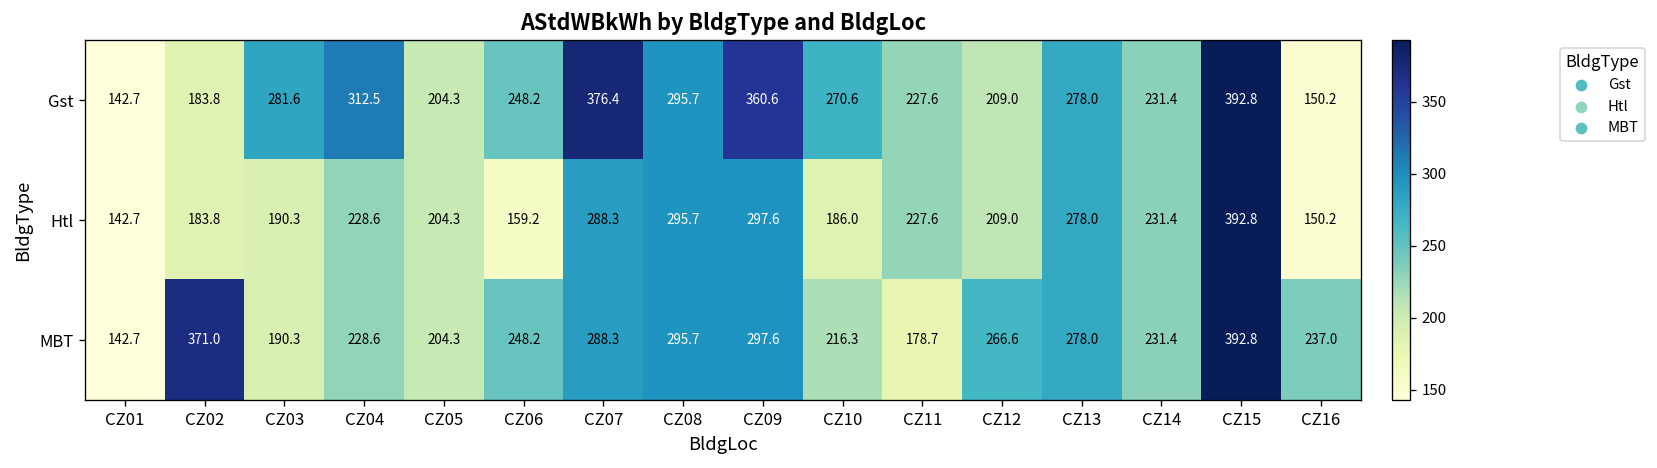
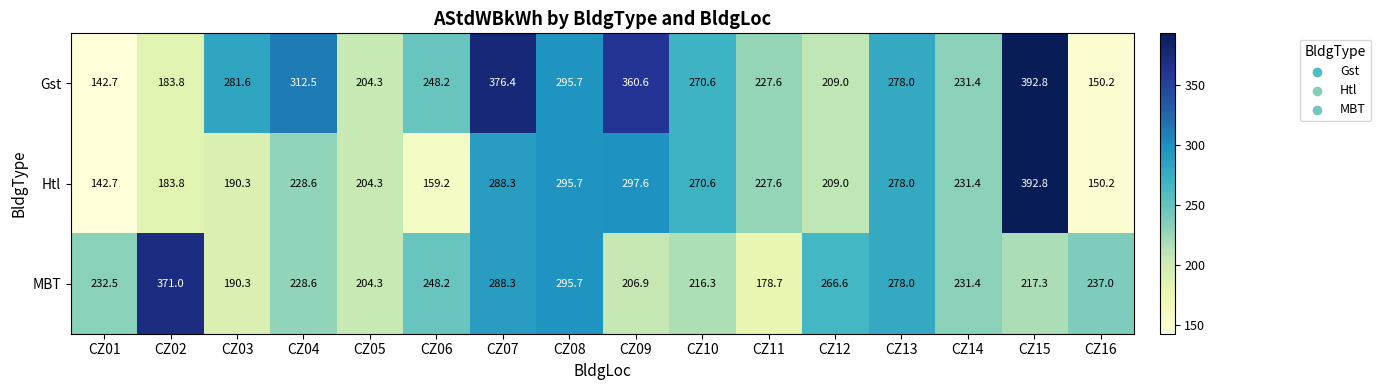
  {
    "Gst": {
      "CZ01": 142.7,
      "CZ02": 183.8,
      "CZ03": 281.6,
      "CZ04": 312.5,
      "CZ05": 204.3,
      "CZ06": 248.2,
      "CZ07": 376.4,
      "CZ08": 295.7,
      "CZ09": 360.6,
      "CZ10": 270.6,
      "CZ11": 227.6,
      "CZ12": 209.0,
      "CZ13": 278.0,
      "CZ14": 231.4,
      "CZ15": 392.8,
      "CZ16": 150.2
    },
    "Htl": {
      "CZ01": 142.7,
      "CZ02": 183.8,
      "CZ03": 190.3,
      "CZ04": 228.6,
      "CZ05": 204.3,
      "CZ06": 159.2,
      "CZ07": 288.3,
      "CZ08": 295.7,
      "CZ09": 297.6,
-     "CZ10": 186.0,
+     "CZ10": 270.6,
      "CZ11": 227.6,
      "CZ12": 209.0,
      "CZ13": 278.0,
      "CZ14": 231.4,
      "CZ15": 392.8,
      "CZ16": 150.2
    },
    "MBT": {
-     "CZ01": 142.7,
+     "CZ01": 232.5,
      "CZ02": 371.0,
      "CZ03": 190.3,
      "CZ04": 228.6,
      "CZ05": 204.3,
      "CZ06": 248.2,
      "CZ07": 288.3,
      "CZ08": 295.7,
-     "CZ09": 297.6,
+     "CZ09": 206.9,
      "CZ10": 216.3,
      "CZ11": 178.7,
      "CZ12": 266.6,
      "CZ13": 278.0,
      "CZ14": 231.4,
-     "CZ15": 392.8,
+     "CZ15": 217.3,
      "CZ16": 237.0
    }
  }
